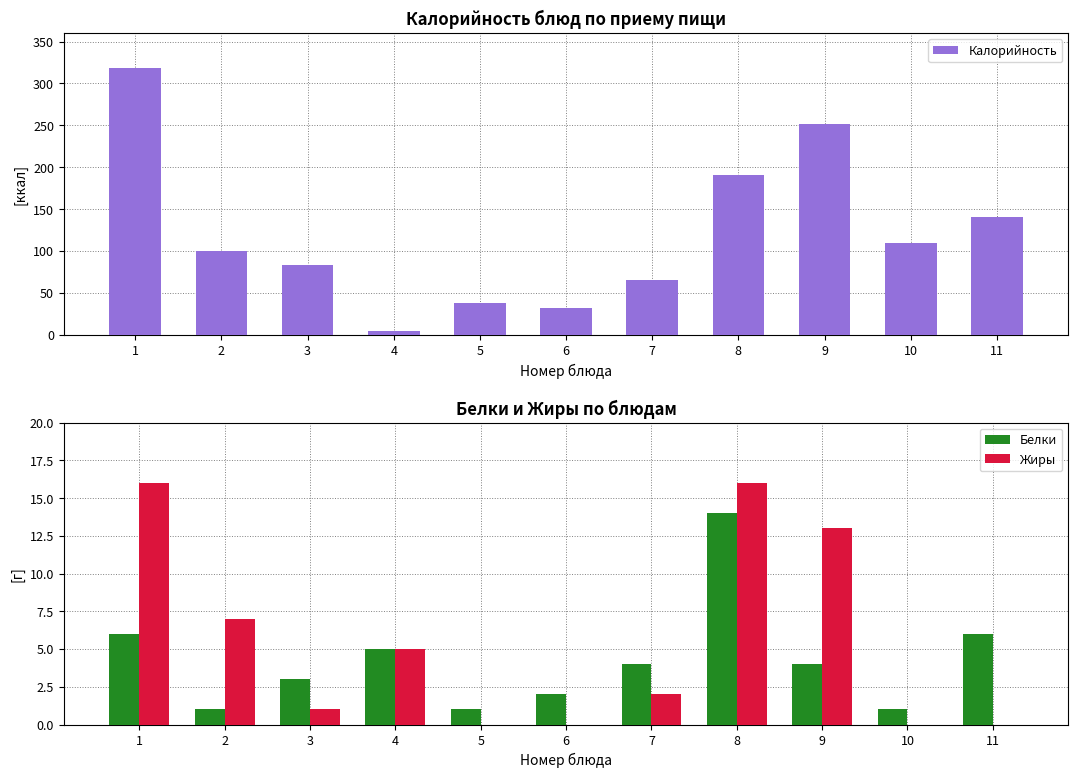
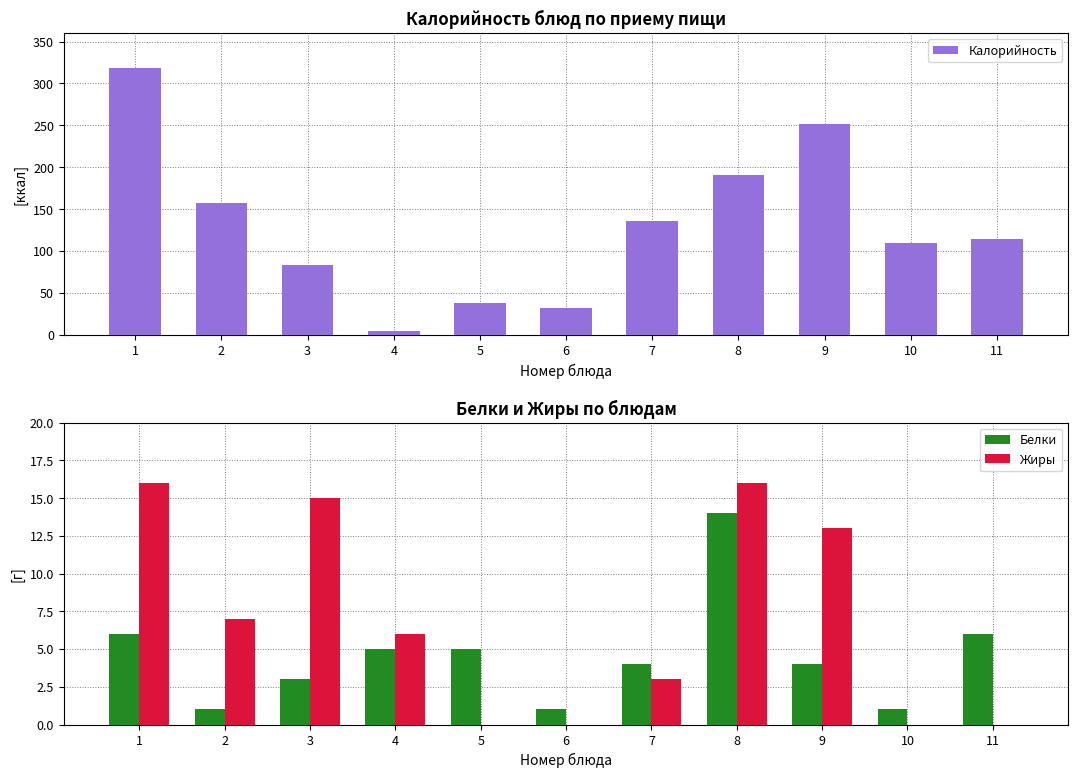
  {
    "Калорийность блюд по приему пищи": {
      "1": 320,
-     "2": 100,
+     "2": 160,
      "3": 80,
      "4": 10,
      "5": 40,
      "6": 30,
-     "7": 70,
+     "7": 140,
      "8": 190,
      "9": 250,
      "10": 110,
-     "11": 140
+     "11": 120
    },
    "Белки и Жиры по блюдам": {
      "Белки": {
        "1": 6,
        "2": 1,
        "3": 3,
        "4": 5,
-       "5": 1,
-       "6": 2,
+       "5": 5,
+       "6": 1,
        "7": 4,
        "8": 14,
        "9": 4,
        "10": 1,
        "11": 6
      },
      "Жиры": {
        "1": 16,
        "2": 7,
-       "3": 1,
-       "4": 5,
+       "3": 15,
+       "4": 6,
        "5": 0,
        "6": 0,
-       "7": 2,
+       "7": 3,
        "8": 16,
        "9": 13,
        "10": 0,
        "11": 0
      }
    }
  }
